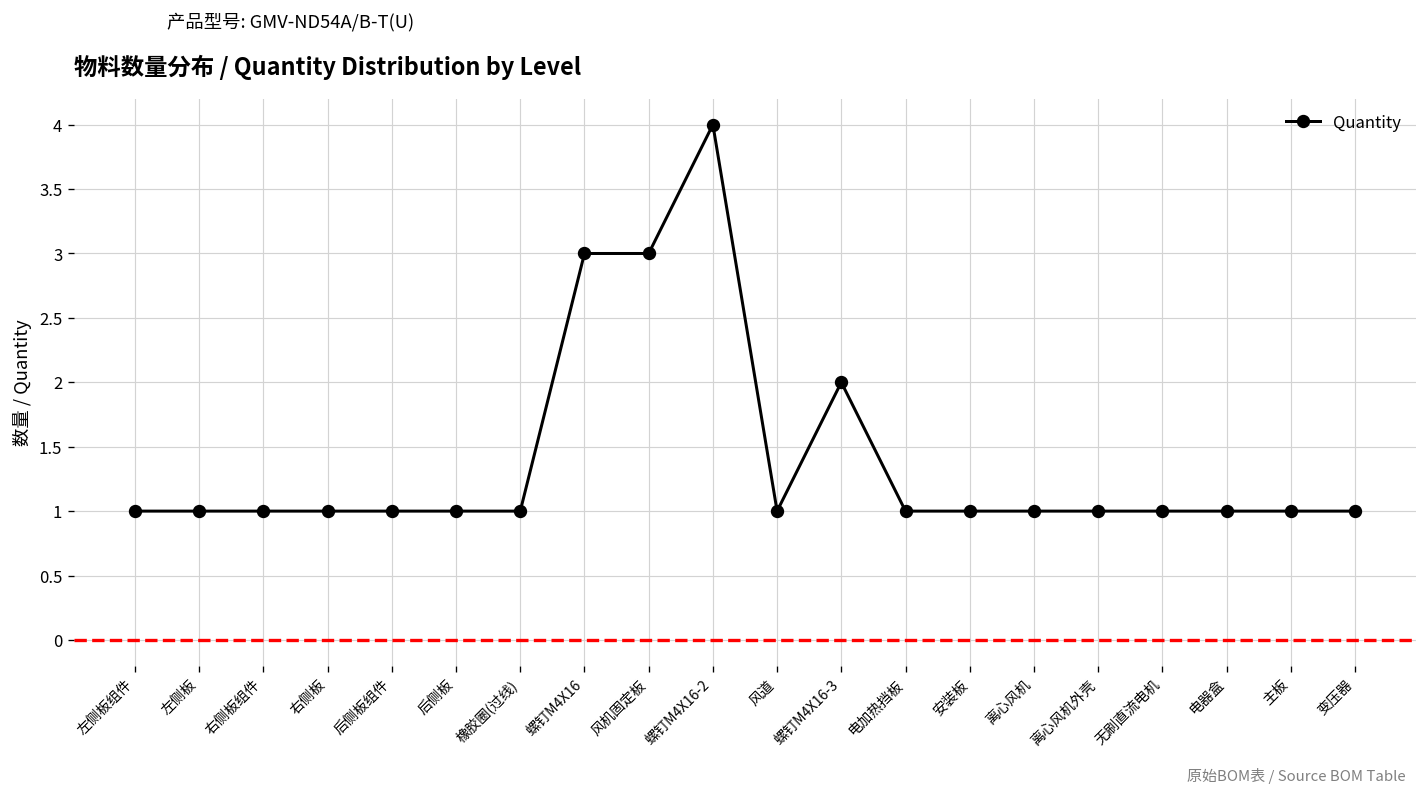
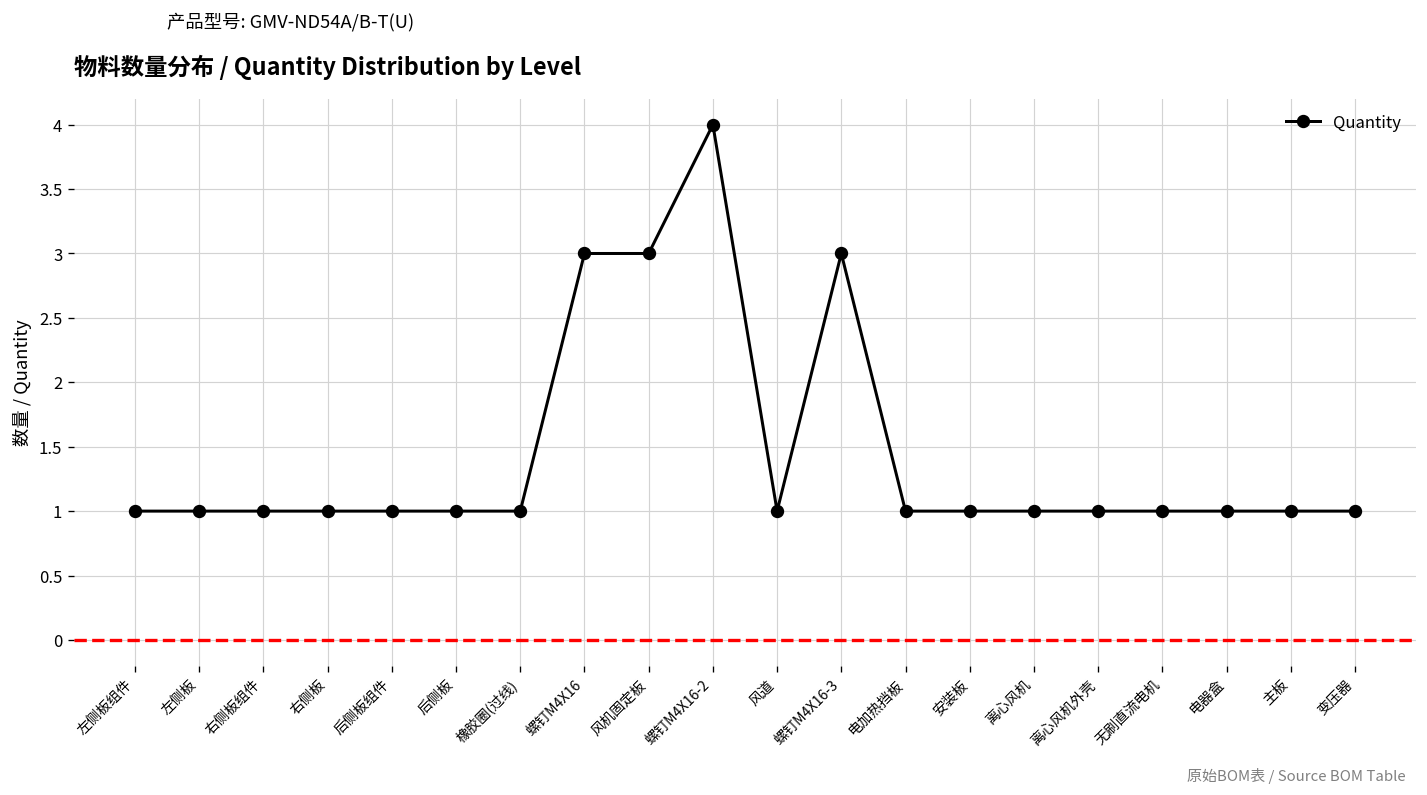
  {
    "左侧板组件": 1,
    "左侧板": 1,
    "右侧板组件": 1,
    "右侧板": 1,
    "后侧板组件": 1,
    "后侧板": 1,
    "橡胶圈(过线)": 1,
    "螺钉M4X16": 3,
    "风机固定板": 3,
    "螺钉M4X16-2": 4,
    "风道": 1,
-   "螺钉M4X16-3": 2,
+   "螺钉M4X16-3": 3,
    "电加热挡板": 1,
    "安装板": 1,
    "离心风机": 1,
    "离心风机外壳": 1,
    "无刷直流电机": 1,
    "电器盒": 1,
    "主板": 1,
    "变压器": 1
  }
